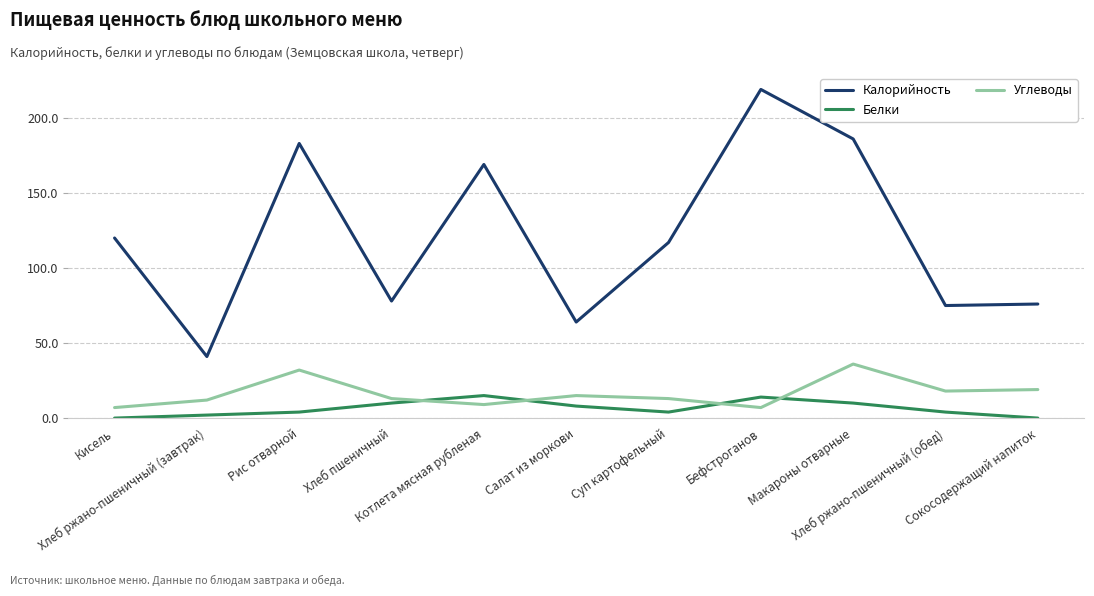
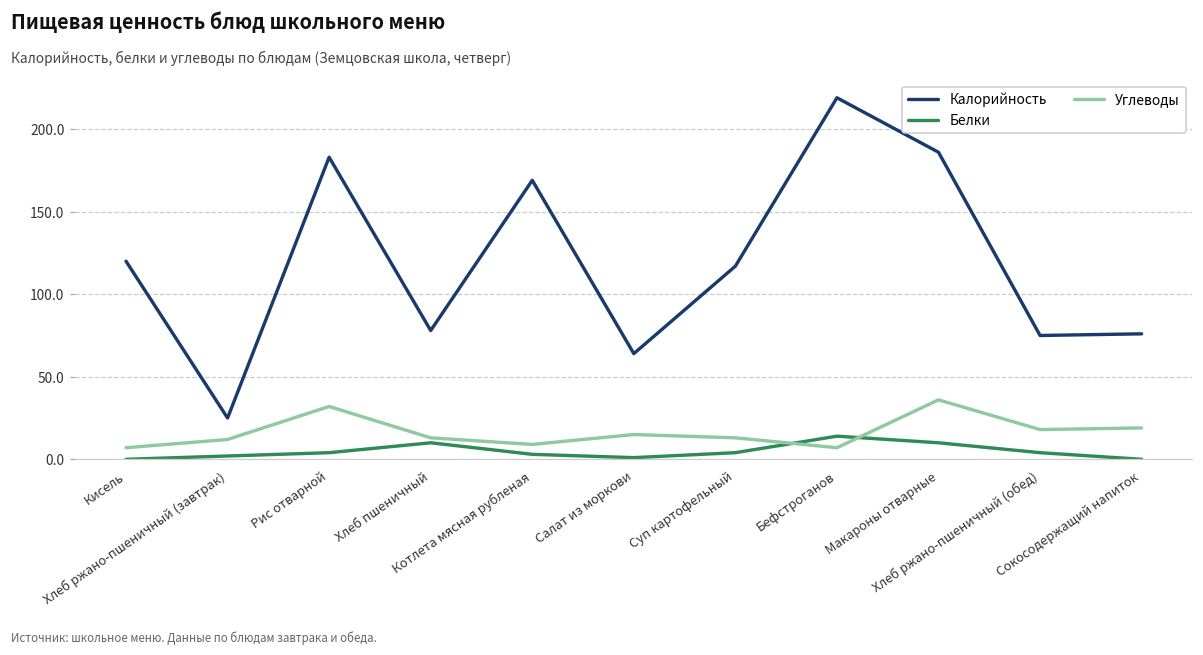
  {
    "Калорийность": {
      "Кисель": 120,
-     "Хлеб ржано-пшеничный (завтрак)": 41,
+     "Хлеб ржано-пшеничный (завтрак)": 25,
      "Рис отварной": 183,
      "Хлеб пшеничный": 78,
      "Котлета мясная рубленая": 169,
      "Салат из моркови": 64,
      "Суп картофельный": 117,
      "Бефстроганов": 219,
      "Макароны отварные": 186,
      "Хлеб ржано-пшеничный (обед)": 75,
      "Сокосодержащий напиток": 76
    },
    "Белки": {
      "Кисель": 0,
      "Хлеб ржано-пшеничный (завтрак)": 2,
      "Рис отварной": 4,
      "Хлеб пшеничный": 10,
-     "Котлета мясная рубленая": 15,
-     "Салат из моркови": 8,
+     "Котлета мясная рубленая": 3,
+     "Салат из моркови": 1,
      "Суп картофельный": 4,
      "Бефстроганов": 14,
      "Макароны отварные": 10,
      "Хлеб ржано-пшеничный (обед)": 4,
      "Сокосодержащий напиток": 0
    },
    "Углеводы": {
      "Кисель": 7,
      "Хлеб ржано-пшеничный (завтрак)": 12,
      "Рис отварной": 32,
      "Хлеб пшеничный": 13,
      "Котлета мясная рубленая": 9,
      "Салат из моркови": 15,
      "Суп картофельный": 13,
      "Бефстроганов": 7,
      "Макароны отварные": 36,
      "Хлеб ржано-пшеничный (обед)": 18,
      "Сокосодержащий напиток": 19
    }
  }
